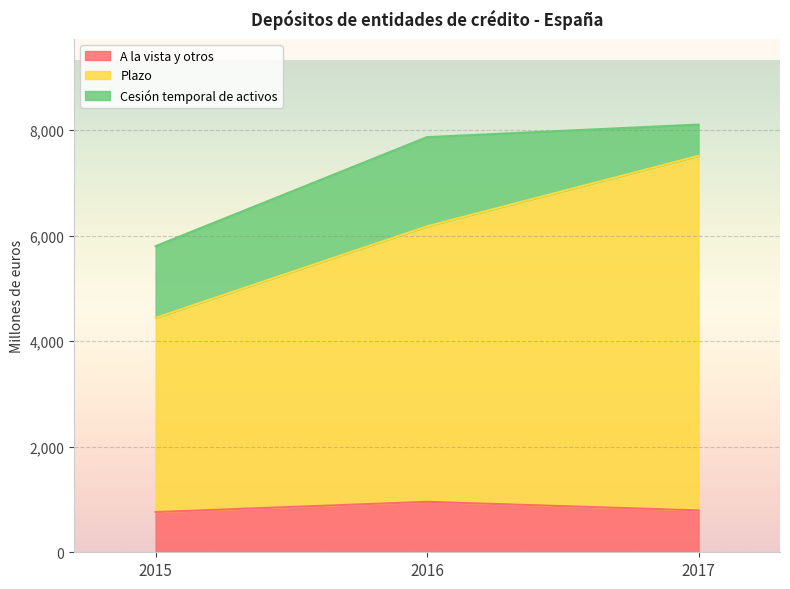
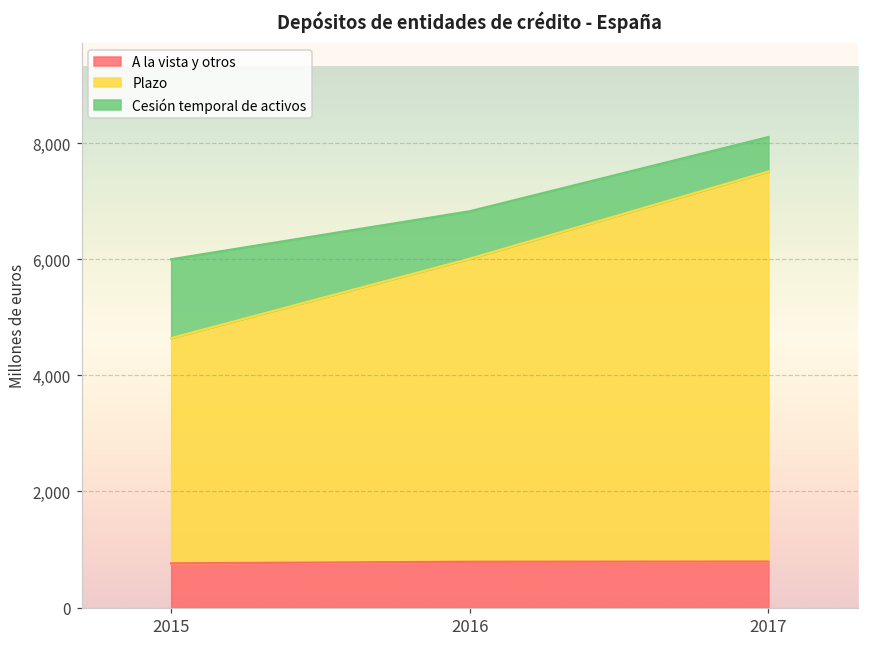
  {
    "A la vista y otros": {
      "2015": "800",
-     "2016": "1,000",
+     "2016": "800",
      "2017": "800"
    },
    "Plazo": {
-     "2015": "3,700",
+     "2015": "3,900",
      "2016": "5,200",
      "2017": "6,700"
    },
    "Cesión temporal de activos": {
      "2015": "1,400",
-     "2016": "1,700",
+     "2016": "800",
      "2017": "600"
    }
  }
